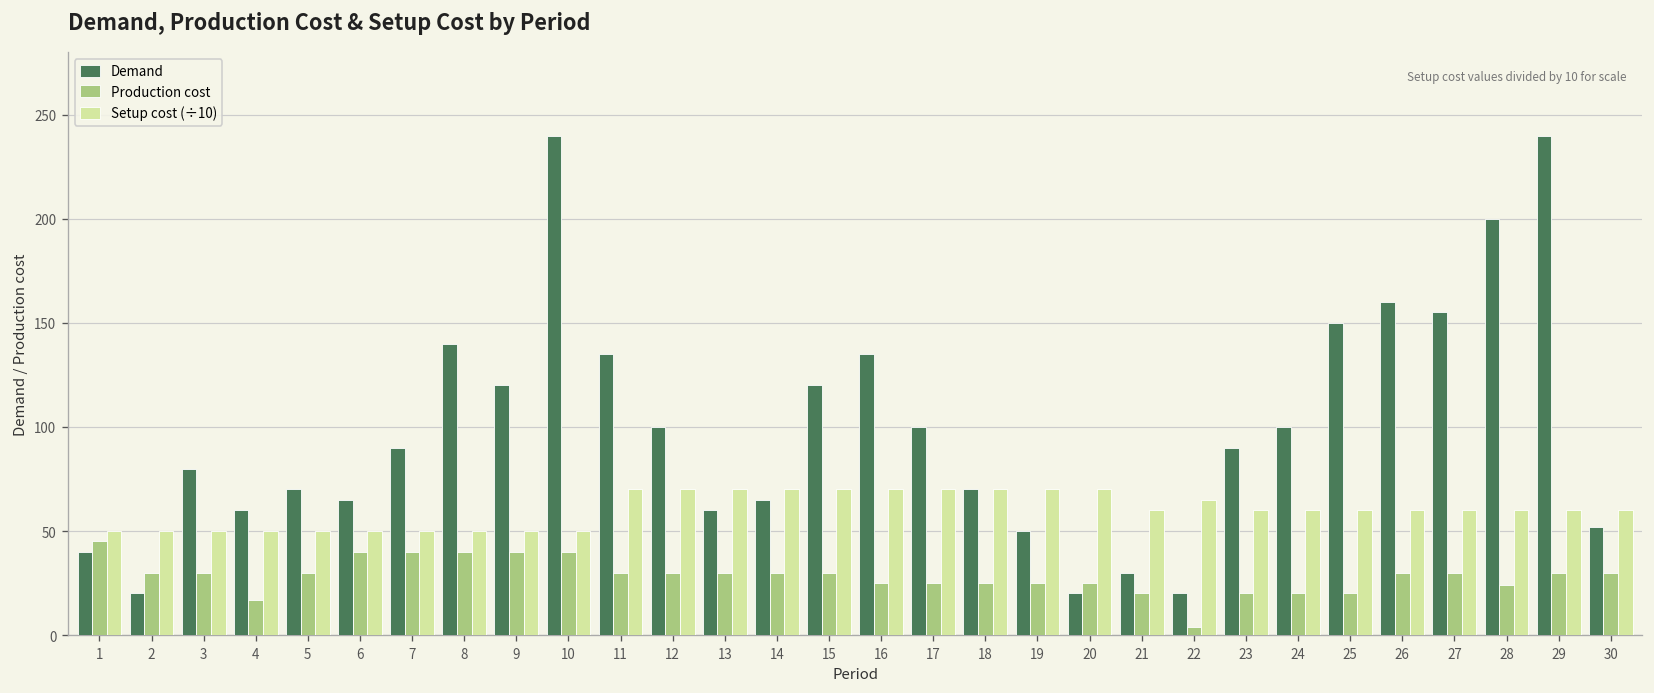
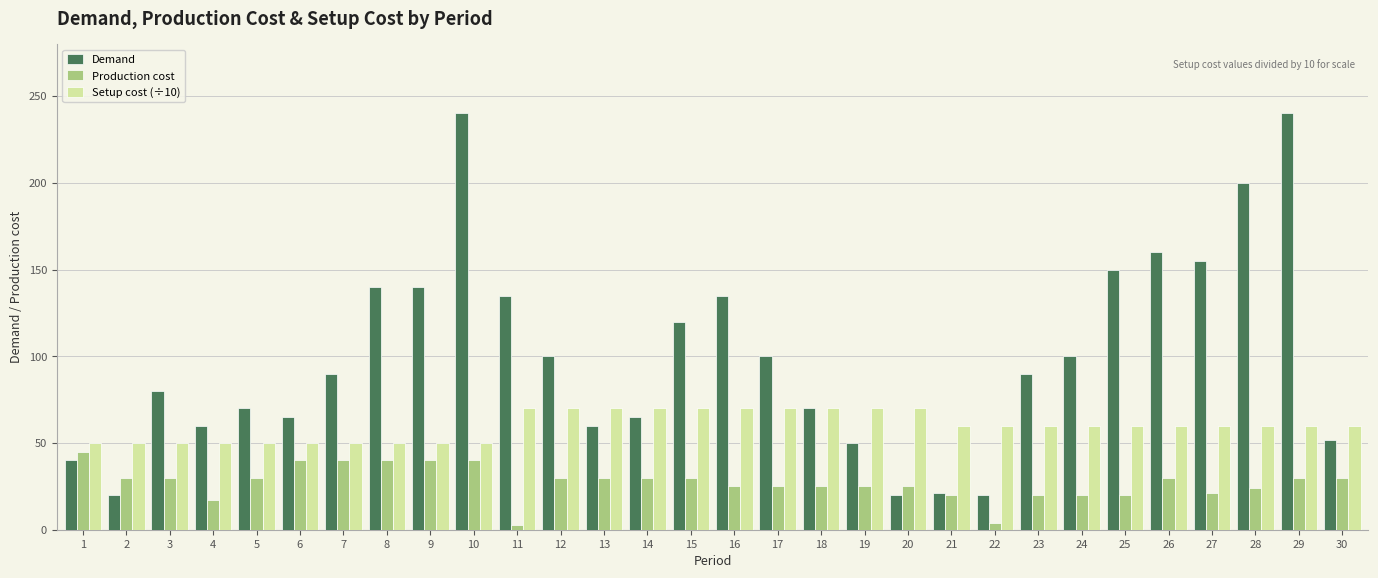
  {
    "Demand": {
      "1": 40,
      "2": 20,
      "3": 80,
      "4": 60,
      "5": 70,
      "6": 65,
      "7": 90,
      "8": 140,
-     "9": 120,
+     "9": 140,
      "10": 240,
      "11": 135,
      "12": 100,
      "13": 60,
      "14": 65,
      "15": 120,
      "16": 135,
      "17": 100,
      "18": 70,
      "19": 50,
      "20": 20,
-     "21": 30,
+     "21": 21,
      "22": 20,
      "23": 90,
      "24": 100,
      "25": 150,
      "26": 160,
      "27": 155,
      "28": 200,
      "29": 240,
      "30": 52
    },
    "Production cost": {
      "1": 45,
      "2": 30,
      "3": 30,
      "4": 17,
      "5": 30,
      "6": 40,
      "7": 40,
      "8": 40,
      "9": 40,
      "10": 40,
-     "11": 30,
+     "11": 3,
      "12": 30,
      "13": 30,
      "14": 30,
      "15": 30,
      "16": 25,
      "17": 25,
      "18": 25,
      "19": 25,
      "20": 25,
      "21": 20,
      "22": 4,
      "23": 20,
      "24": 20,
      "25": 20,
      "26": 30,
-     "27": 30,
+     "27": 21,
      "28": 24,
      "29": 30,
      "30": 30
    },
    "Setup cost (÷10)": {
      "1": 50,
      "2": 50,
      "3": 50,
      "4": 50,
      "5": 50,
      "6": 50,
      "7": 50,
      "8": 50,
      "9": 50,
      "10": 50,
      "11": 70,
      "12": 70,
      "13": 70,
      "14": 70,
      "15": 70,
      "16": 70,
      "17": 70,
      "18": 70,
      "19": 70,
      "20": 70,
      "21": 60,
-     "22": 65,
+     "22": 60,
      "23": 60,
      "24": 60,
      "25": 60,
      "26": 60,
      "27": 60,
      "28": 60,
      "29": 60,
      "30": 60
    }
  }
